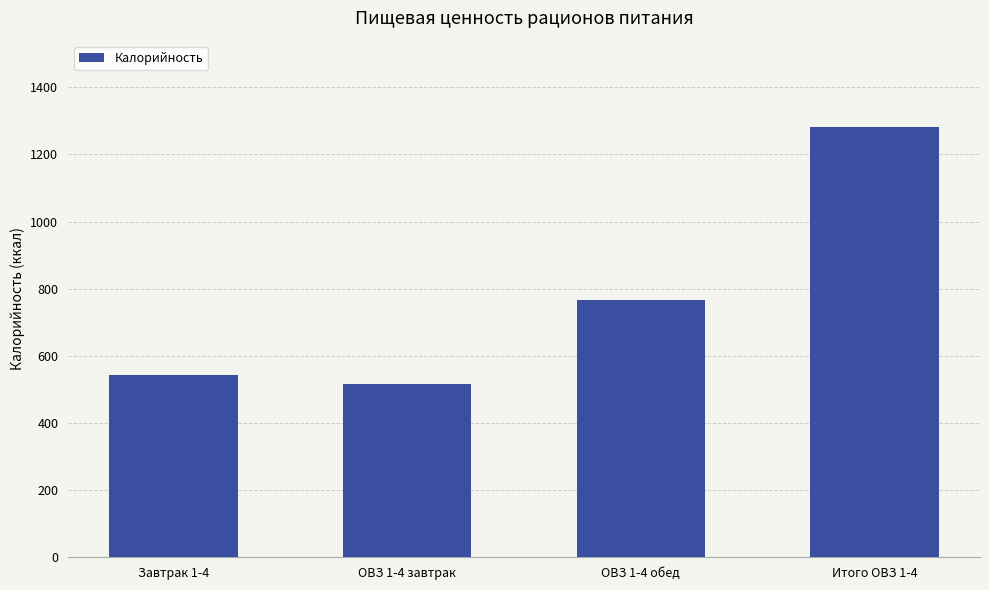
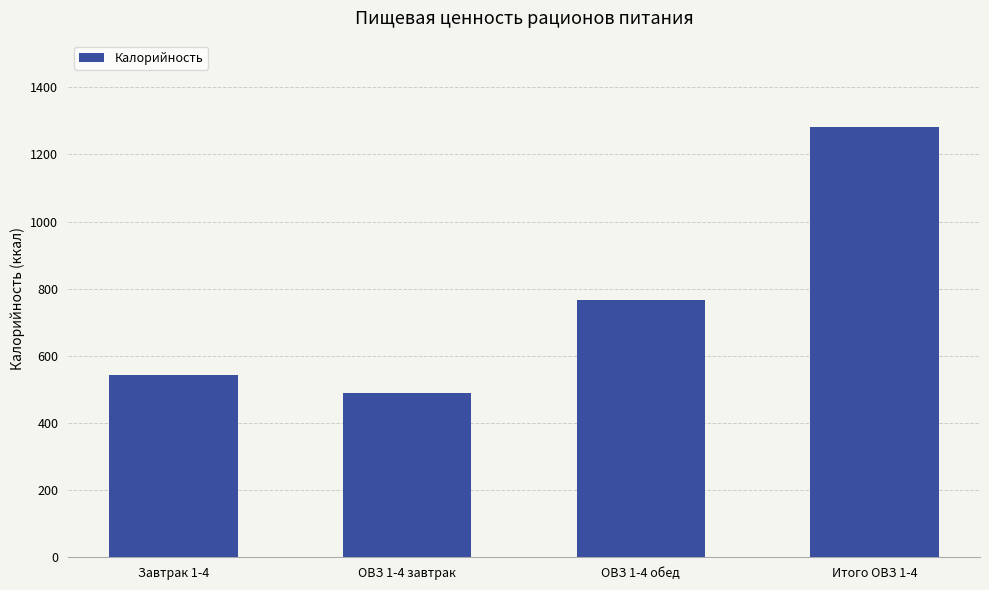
  {
    "Завтрак 1-4": 540,
-   "ОВЗ 1-4 завтрак": 520,
+   "ОВЗ 1-4 завтрак": 490,
    "ОВЗ 1-4 обед": 770,
    "Итого ОВЗ 1-4": 1280
  }
